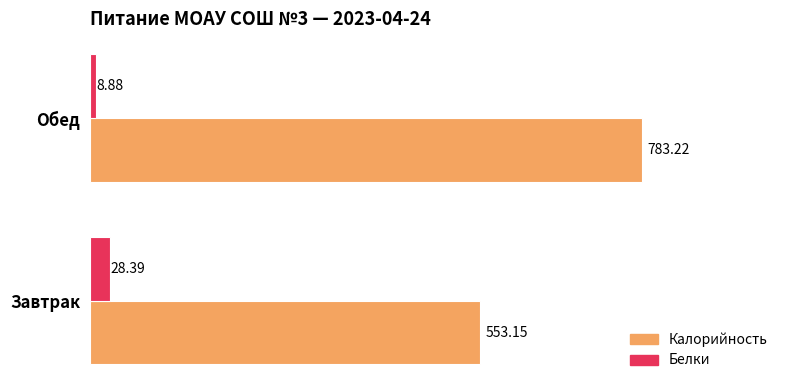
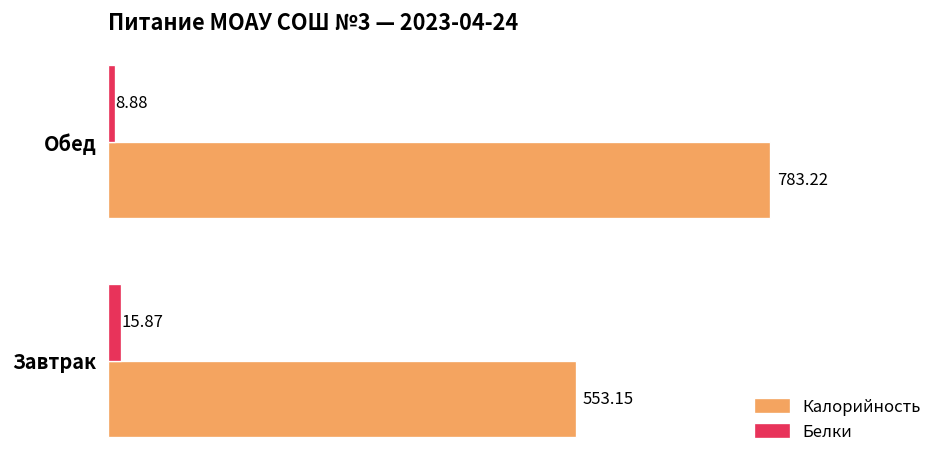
  {
    "Калорийность": {
      "Обед": 783.22,
      "Завтрак": 553.15
    },
    "Белки": {
      "Обед": 8.88,
-     "Завтрак": 28.39
+     "Завтрак": 15.87
    }
  }
